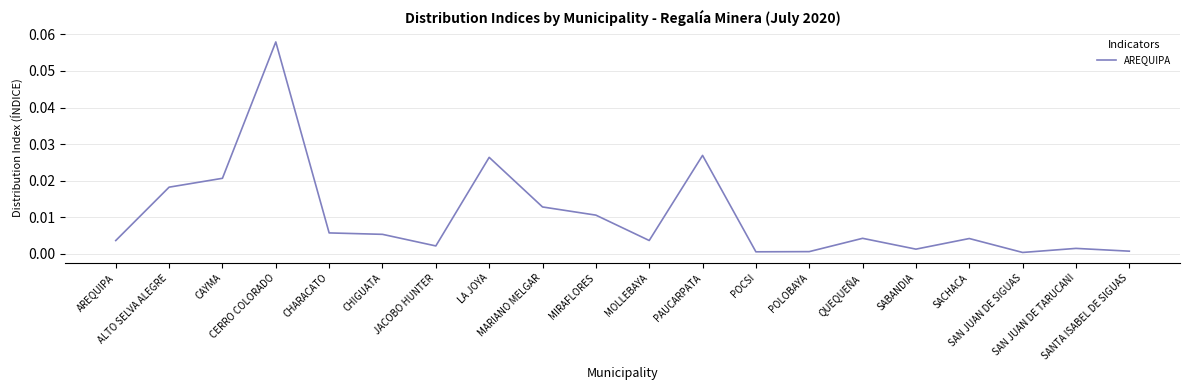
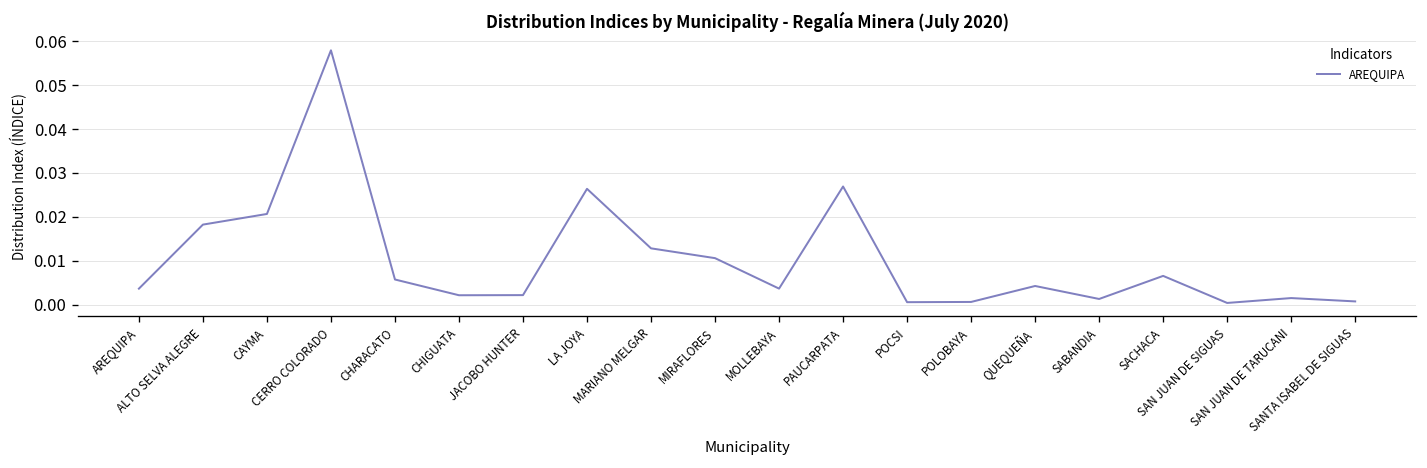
  {
    "AREQUIPA": 0.004,
    "ALTO SELVA ALEGRE": 0.018,
    "CAYMA": 0.021,
    "CERRO COLORADO": 0.058,
    "CHARACATO": 0.006,
-   "CHIGUATA": 0.005,
+   "CHIGUATA": 0.002,
    "JACOBO HUNTER": 0.002,
    "LA JOYA": 0.026,
    "MARIANO MELGAR": 0.013,
    "MIRAFLORES": 0.011,
    "MOLLEBAYA": 0.004,
    "PAUCARPATA": 0.027,
    "POCSI": 0.001,
    "POLOBAYA": 0.001,
    "QUEQUEÑA": 0.004,
    "SABANDIA": 0.001,
-   "SACHACA": 0.004,
+   "SACHACA": 0.007,
    "SAN JUAN DE SIGUAS": 0.000,
    "SAN JUAN DE TARUCANI": 0.001,
    "SANTA ISABEL DE SIGUAS": 0.001
  }
